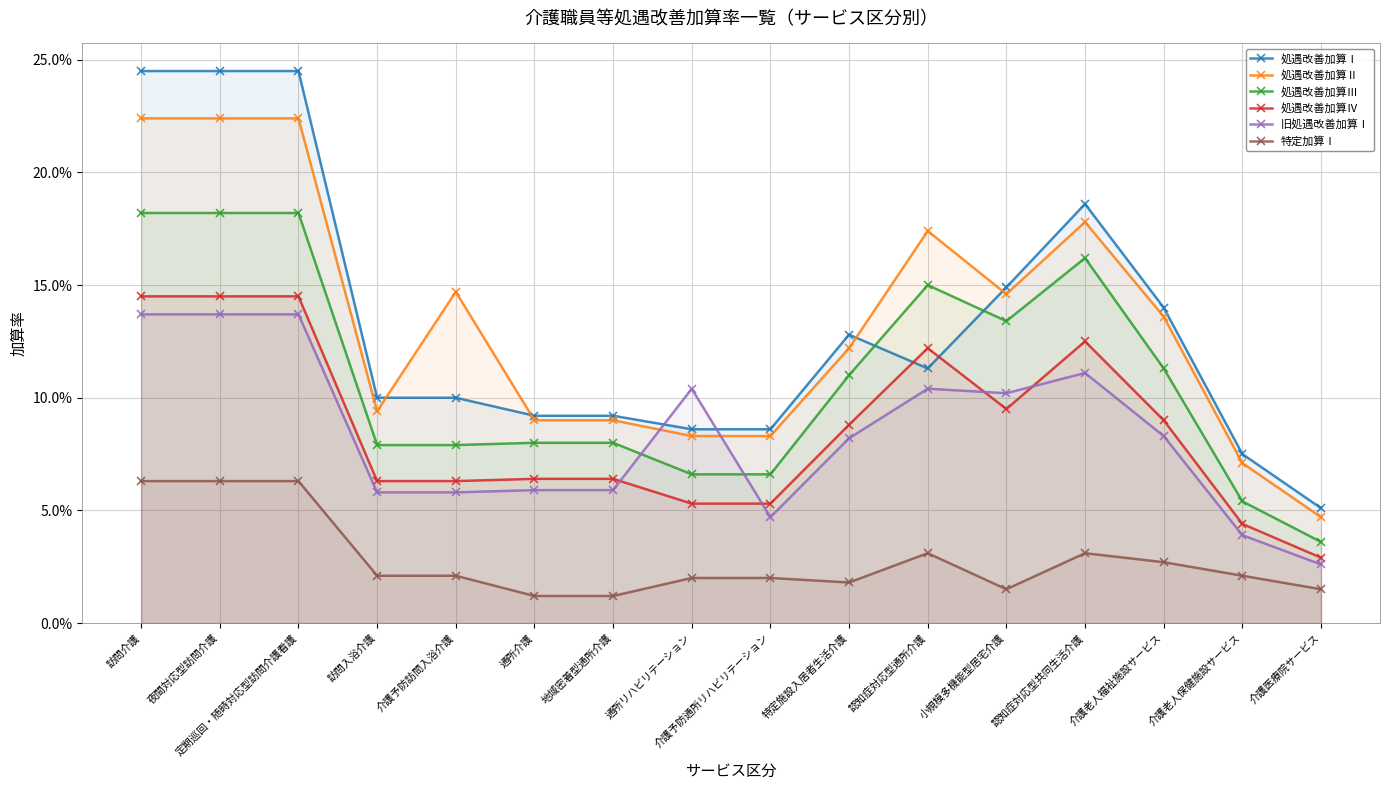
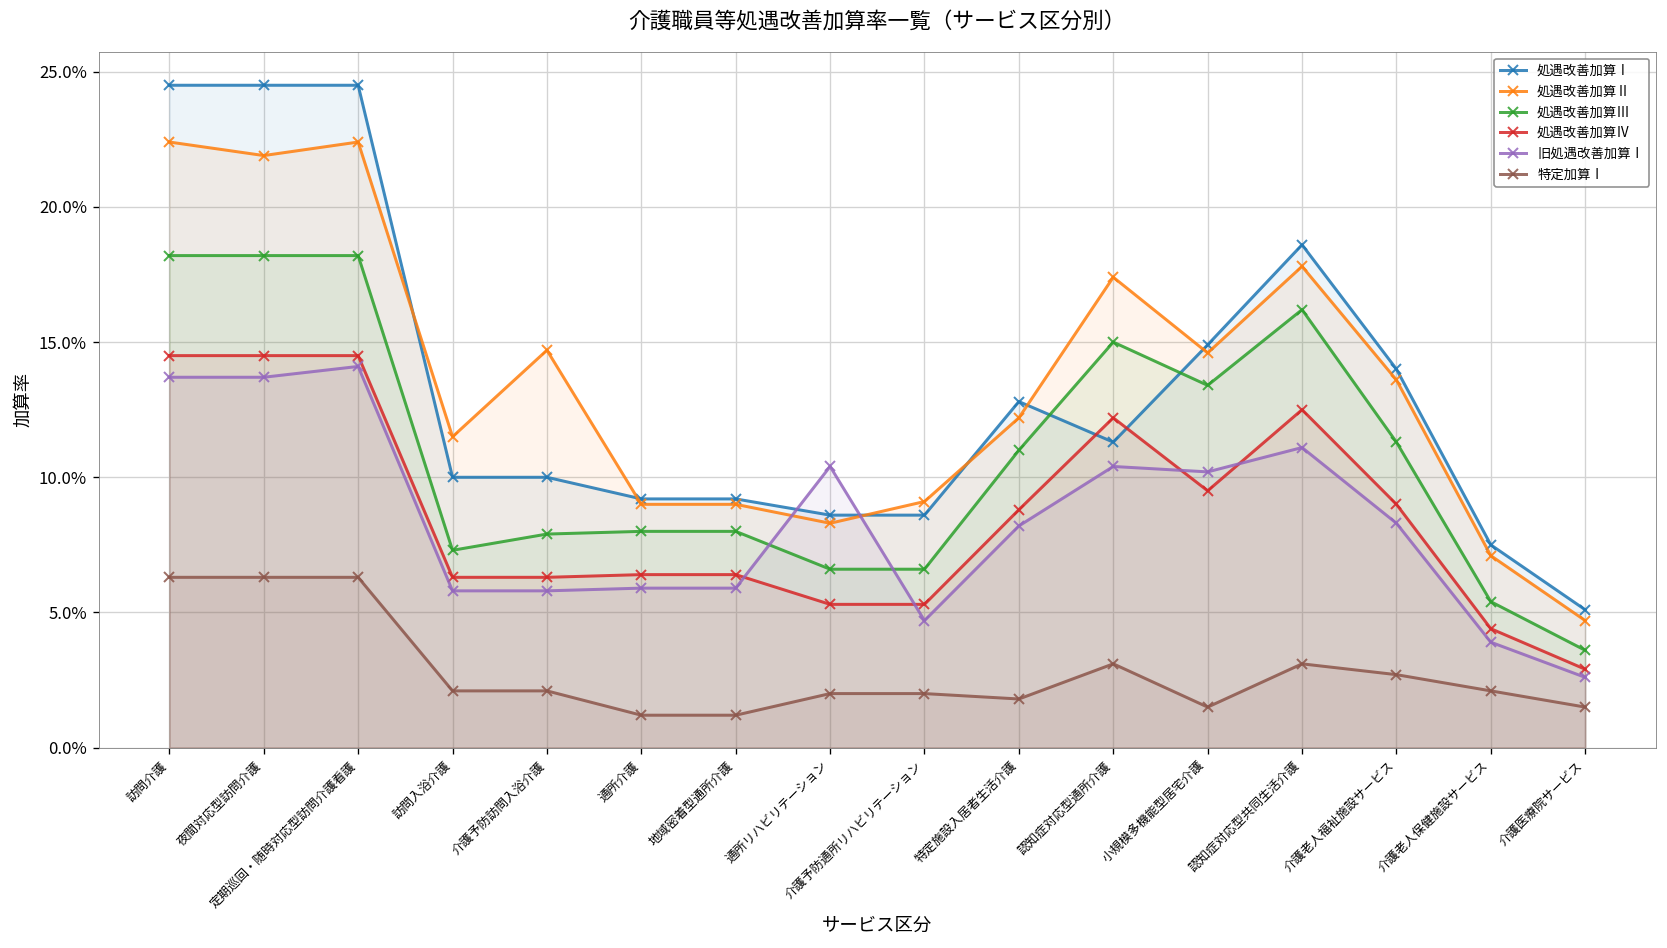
  {
    "処遇改善加算Ⅰ": {
      "訪問介護": "24.5%",
      "夜間対応型訪問介護": "24.5%",
      "定期巡回・随時対応型訪問介護看護": "24.5%",
      "訪問入浴介護": "10.0%",
      "介護予防訪問入浴介護": "10.0%",
      "通所介護": "9.2%",
      "地域密着型通所介護": "9.2%",
      "通所リハビリテーション": "8.6%",
      "介護予防通所リハビリテーション": "8.6%",
      "特定施設入居者生活介護": "12.8%",
      "認知症対応型通所介護": "11.3%",
      "小規模多機能型居宅介護": "14.9%",
      "認知症対応型共同生活介護": "18.6%",
      "介護老人福祉施設サービス": "14.0%",
      "介護老人保健施設サービス": "7.5%",
      "介護医療院サービス": "5.1%"
    },
    "処遇改善加算Ⅱ": {
      "訪問介護": "22.4%",
-     "夜間対応型訪問介護": "22.4%",
+     "夜間対応型訪問介護": "21.9%",
      "定期巡回・随時対応型訪問介護看護": "22.4%",
-     "訪問入浴介護": "9.4%",
+     "訪問入浴介護": "11.5%",
      "介護予防訪問入浴介護": "14.7%",
      "通所介護": "9.0%",
      "地域密着型通所介護": "9.0%",
      "通所リハビリテーション": "8.3%",
-     "介護予防通所リハビリテーション": "8.3%",
+     "介護予防通所リハビリテーション": "9.1%",
      "特定施設入居者生活介護": "12.2%",
      "認知症対応型通所介護": "17.4%",
      "小規模多機能型居宅介護": "14.6%",
      "認知症対応型共同生活介護": "17.8%",
      "介護老人福祉施設サービス": "13.6%",
      "介護老人保健施設サービス": "7.1%",
      "介護医療院サービス": "4.7%"
    },
    "処遇改善加算Ⅲ": {
      "訪問介護": "18.2%",
      "夜間対応型訪問介護": "18.2%",
      "定期巡回・随時対応型訪問介護看護": "18.2%",
-     "訪問入浴介護": "7.9%",
+     "訪問入浴介護": "7.3%",
      "介護予防訪問入浴介護": "7.9%",
      "通所介護": "8.0%",
      "地域密着型通所介護": "8.0%",
      "通所リハビリテーション": "6.6%",
      "介護予防通所リハビリテーション": "6.6%",
      "特定施設入居者生活介護": "11.0%",
      "認知症対応型通所介護": "15.0%",
      "小規模多機能型居宅介護": "13.4%",
      "認知症対応型共同生活介護": "16.2%",
      "介護老人福祉施設サービス": "11.3%",
      "介護老人保健施設サービス": "5.4%",
      "介護医療院サービス": "3.6%"
    },
    "処遇改善加算Ⅳ": {
      "訪問介護": "14.5%",
      "夜間対応型訪問介護": "14.5%",
      "定期巡回・随時対応型訪問介護看護": "14.5%",
      "訪問入浴介護": "6.3%",
      "介護予防訪問入浴介護": "6.3%",
      "通所介護": "6.4%",
      "地域密着型通所介護": "6.4%",
      "通所リハビリテーション": "5.3%",
      "介護予防通所リハビリテーション": "5.3%",
      "特定施設入居者生活介護": "8.8%",
      "認知症対応型通所介護": "12.2%",
      "小規模多機能型居宅介護": "9.5%",
      "認知症対応型共同生活介護": "12.5%",
      "介護老人福祉施設サービス": "9.0%",
      "介護老人保健施設サービス": "4.4%",
      "介護医療院サービス": "2.9%"
    },
    "旧処遇改善加算Ⅰ": {
      "訪問介護": "13.7%",
      "夜間対応型訪問介護": "13.7%",
-     "定期巡回・随時対応型訪問介護看護": "13.7%",
+     "定期巡回・随時対応型訪問介護看護": "14.1%",
      "訪問入浴介護": "5.8%",
      "介護予防訪問入浴介護": "5.8%",
      "通所介護": "5.9%",
      "地域密着型通所介護": "5.9%",
      "通所リハビリテーション": "10.4%",
      "介護予防通所リハビリテーション": "4.7%",
      "特定施設入居者生活介護": "8.2%",
      "認知症対応型通所介護": "10.4%",
      "小規模多機能型居宅介護": "10.2%",
      "認知症対応型共同生活介護": "11.1%",
      "介護老人福祉施設サービス": "8.3%",
      "介護老人保健施設サービス": "3.9%",
      "介護医療院サービス": "2.6%"
    },
    "特定加算Ⅰ": {
      "訪問介護": "6.3%",
      "夜間対応型訪問介護": "6.3%",
      "定期巡回・随時対応型訪問介護看護": "6.3%",
      "訪問入浴介護": "2.1%",
      "介護予防訪問入浴介護": "2.1%",
      "通所介護": "1.2%",
      "地域密着型通所介護": "1.2%",
      "通所リハビリテーション": "2.0%",
      "介護予防通所リハビリテーション": "2.0%",
      "特定施設入居者生活介護": "1.8%",
      "認知症対応型通所介護": "3.1%",
      "小規模多機能型居宅介護": "1.5%",
      "認知症対応型共同生活介護": "3.1%",
      "介護老人福祉施設サービス": "2.7%",
      "介護老人保健施設サービス": "2.1%",
      "介護医療院サービス": "1.5%"
    }
  }
